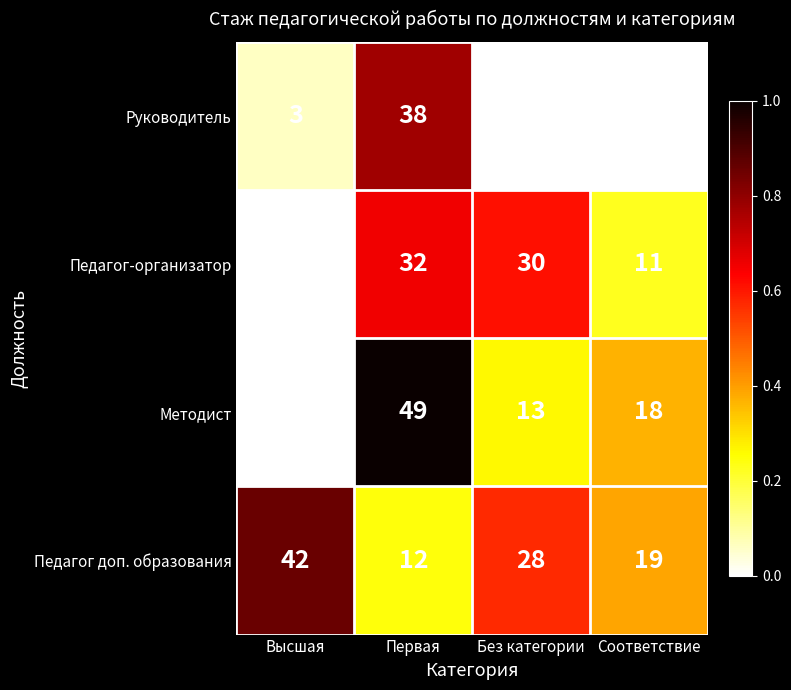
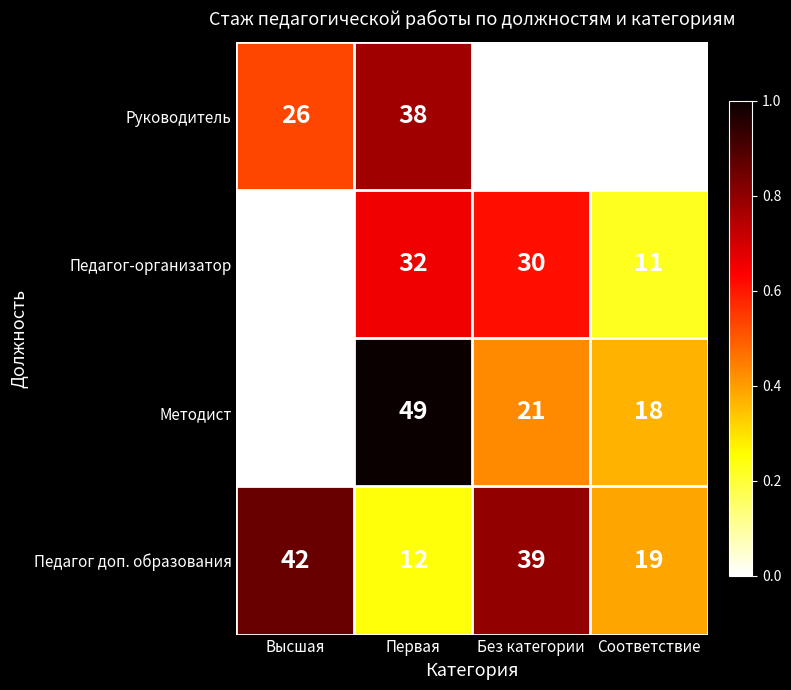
  {
    "Руководитель": {
-     "Высшая": 3,
+     "Высшая": 26,
      "Первая": 38
    },
    "Педагог-организатор": {
      "Первая": 32,
      "Без категории": 30,
      "Соответствие": 11
    },
    "Методист": {
      "Первая": 49,
-     "Без категории": 13,
+     "Без категории": 21,
      "Соответствие": 18
    },
    "Педагог доп. образования": {
      "Высшая": 42,
      "Первая": 12,
-     "Без категории": 28,
+     "Без категории": 39,
      "Соответствие": 19
    }
  }
